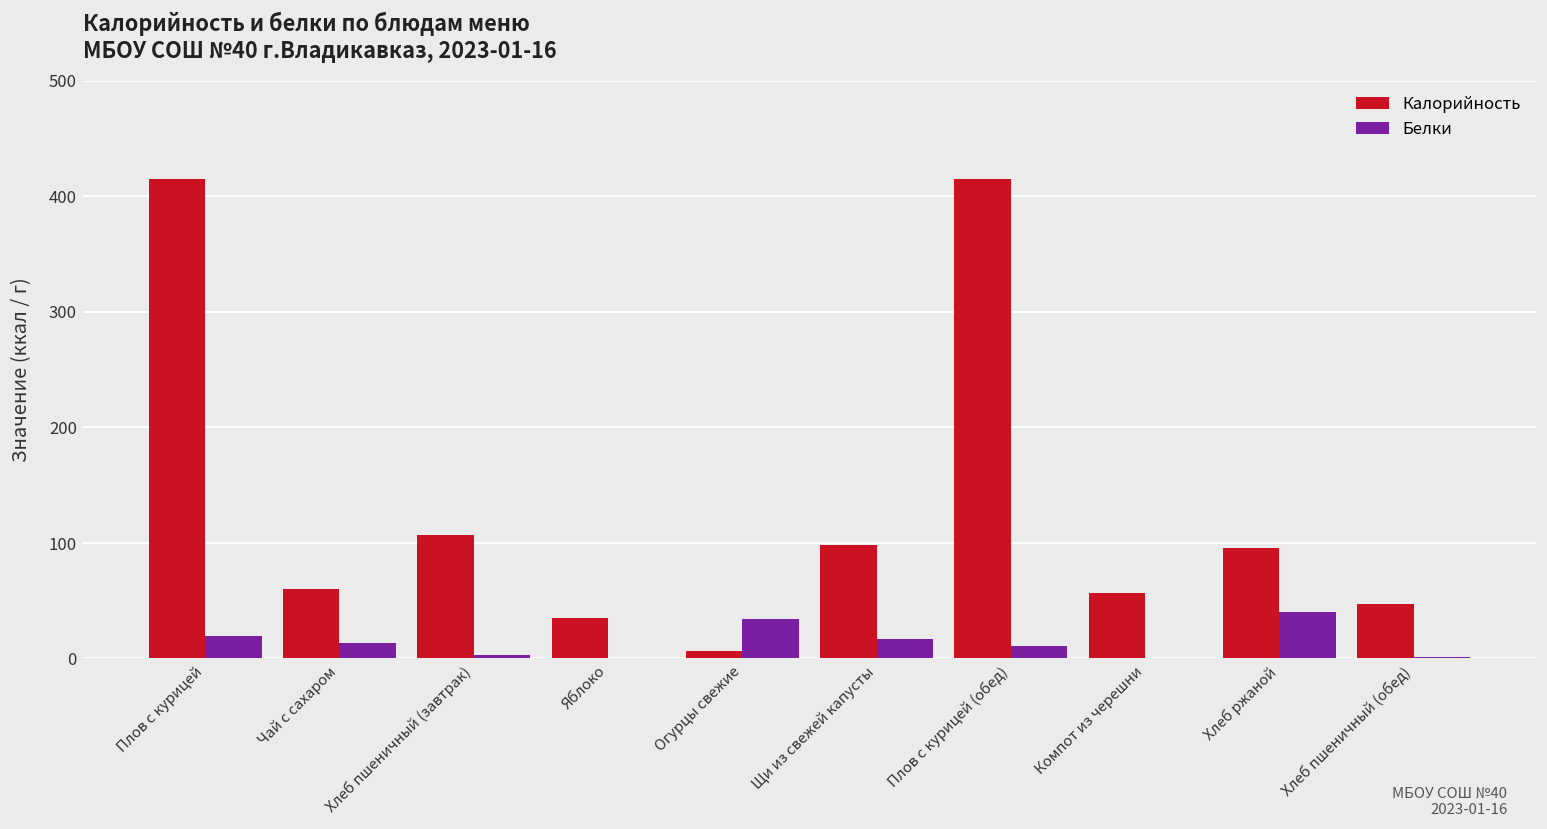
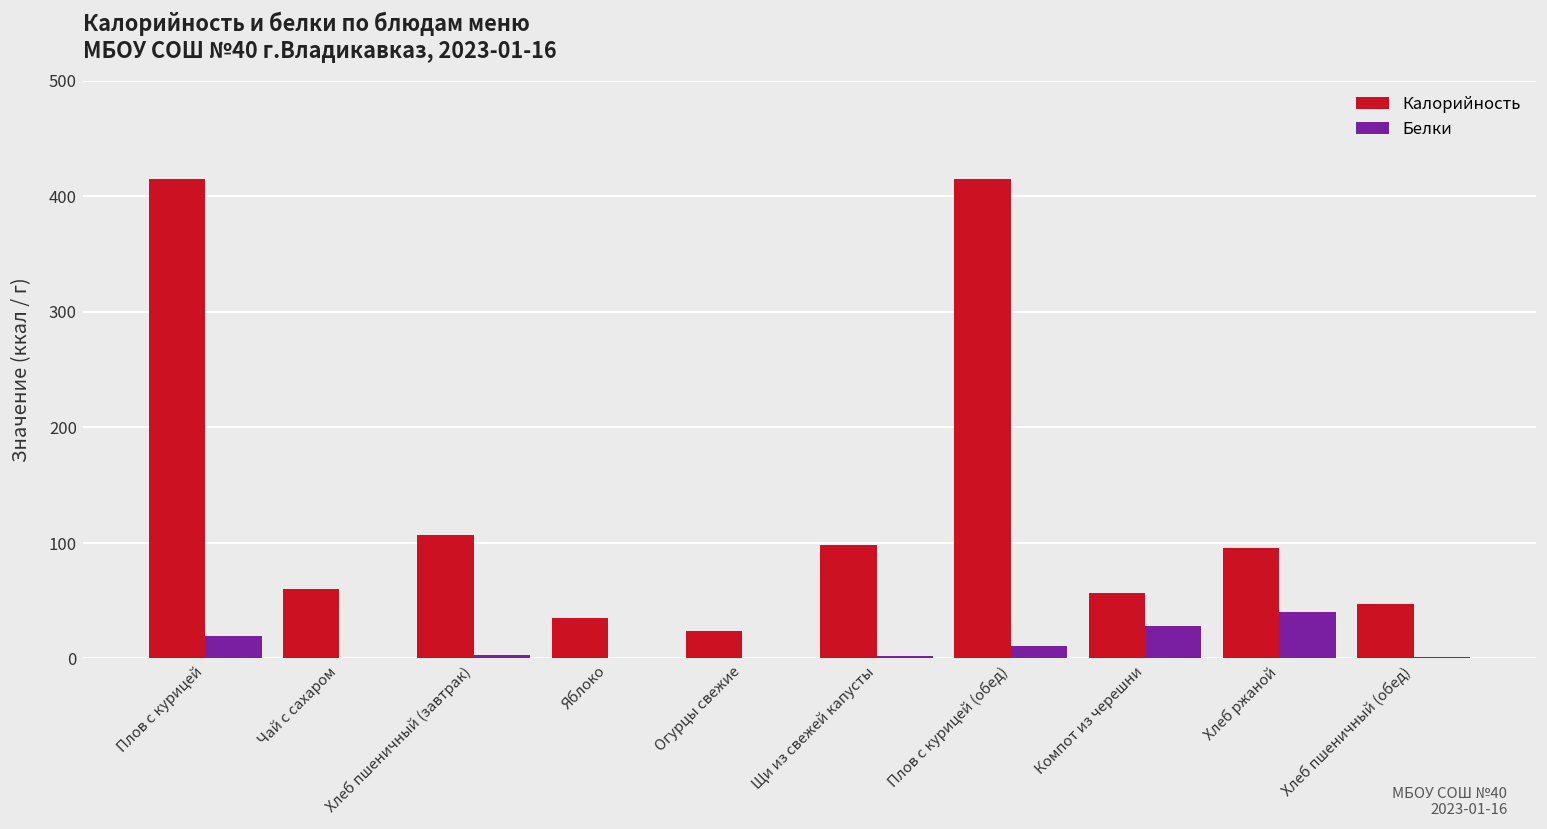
  {
    "Калорийность": {
      "Плов с курицей": 420,
      "Чай с сахаром": 60,
      "Хлеб пшеничный (завтрак)": 110,
      "Яблоко": 30,
-     "Огурцы свежие": 10,
+     "Огурцы свежие": 20,
      "Щи из свежей капусты": 100,
      "Плов с курицей (обед)": 420,
      "Компот из черешни": 60,
      "Хлеб ржаной": 100,
      "Хлеб пшеничный (обед)": 50
    },
    "Белки": {
      "Плов с курицей": 20,
-     "Чай с сахаром": 10,
+     "Чай с сахаром": 0,
      "Хлеб пшеничный (завтрак)": 0,
-     "Огурцы свежие": 30,
-     "Щи из свежей капусты": 20,
+     "Огурцы свежие": 0,
+     "Щи из свежей капусты": 0,
      "Плов с курицей (обед)": 10,
-     "Компот из черешни": 0,
+     "Компот из черешни": 30,
      "Хлеб ржаной": 40
    }
  }
